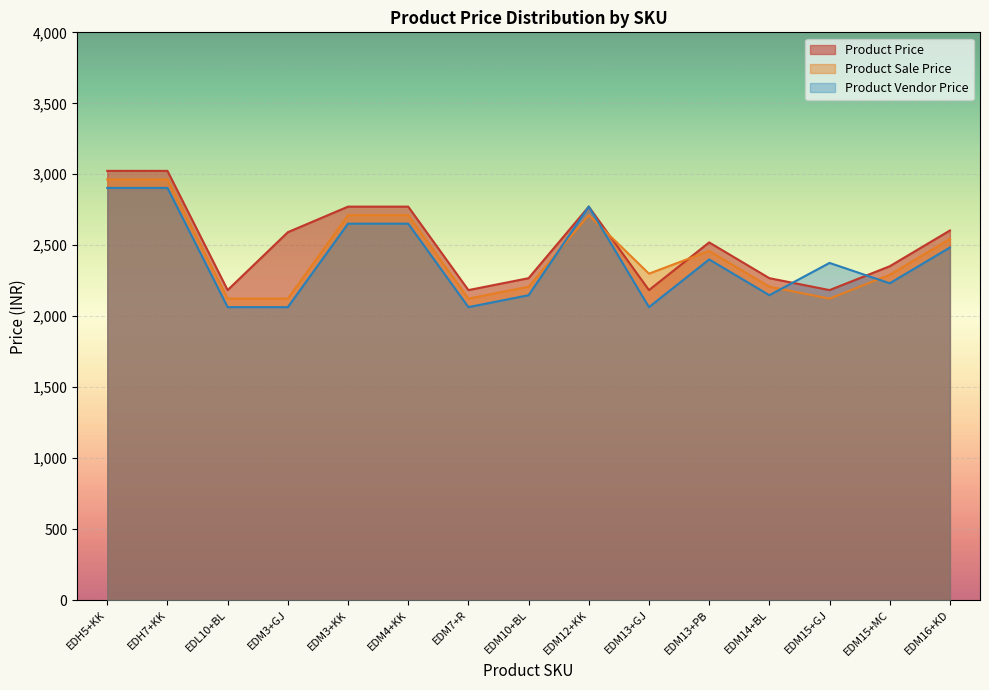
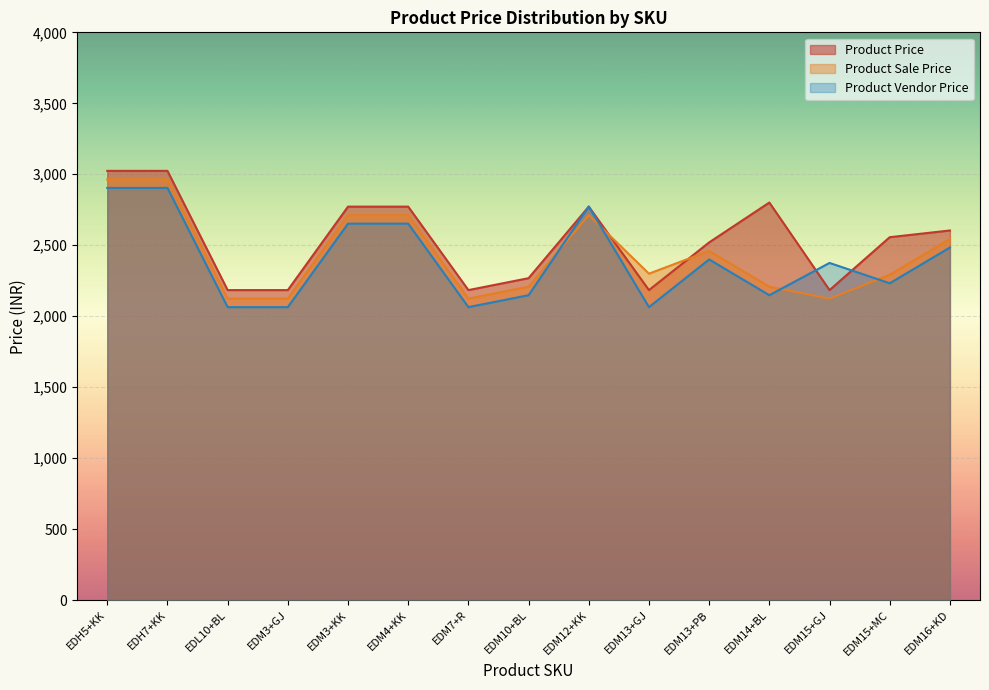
  {
    "Product Price": {
      "EDH5+KK": "3,020",
      "EDH7+KK": "3,020",
      "EDL10+BL": "2,180",
-     "EDM3+GJ": "2,590",
+     "EDM3+GJ": "2,180",
      "EDM3+KK": "2,770",
      "EDM4+KK": "2,770",
      "EDM7+R": "2,180",
      "EDM10+BL": "2,270",
      "EDM13+GJ": "2,180",
      "EDM13+PB": "2,520",
-     "EDM14+BL": "2,270",
+     "EDM14+BL": "2,800",
      "EDM15+GJ": "2,180",
-     "EDM15+MC": "2,350",
+     "EDM15+MC": "2,560",
      "EDM16+KD": "2,600"
    },
    "Product Sale Price": {
      "EDH5+KK": "2,960",
      "EDH7+KK": "2,960",
      "EDL10+BL": "2,120",
      "EDM3+GJ": "2,120",
      "EDM3+KK": "2,710",
      "EDM4+KK": "2,710",
      "EDM7+R": "2,120",
      "EDM10+BL": "2,210",
      "EDM12+KK": "2,710",
      "EDM13+GJ": "2,300",
      "EDM13+PB": "2,460",
      "EDM14+BL": "2,210",
      "EDM15+GJ": "2,120",
      "EDM15+MC": "2,290",
      "EDM16+KD": "2,540"
    },
    "Product Vendor Price": {
      "EDH5+KK": "2,900",
      "EDH7+KK": "2,900",
      "EDL10+BL": "2,060",
      "EDM3+GJ": "2,060",
      "EDM3+KK": "2,650",
      "EDM4+KK": "2,650",
      "EDM7+R": "2,060",
      "EDM10+BL": "2,150",
      "EDM13+GJ": "2,060",
      "EDM13+PB": "2,400",
      "EDM14+BL": "2,150",
      "EDM15+GJ": "2,380",
      "EDM15+MC": "2,230",
      "EDM16+KD": "2,480"
    }
  }
